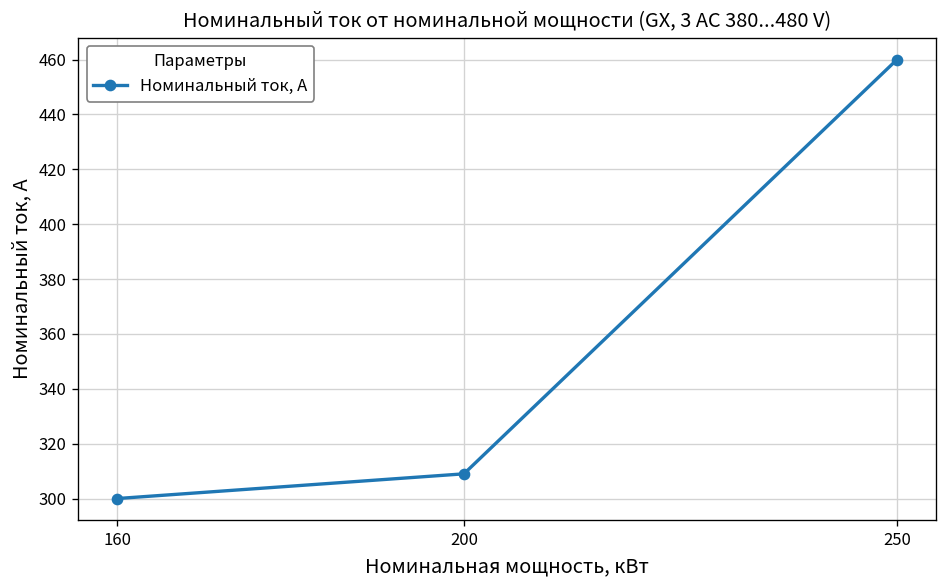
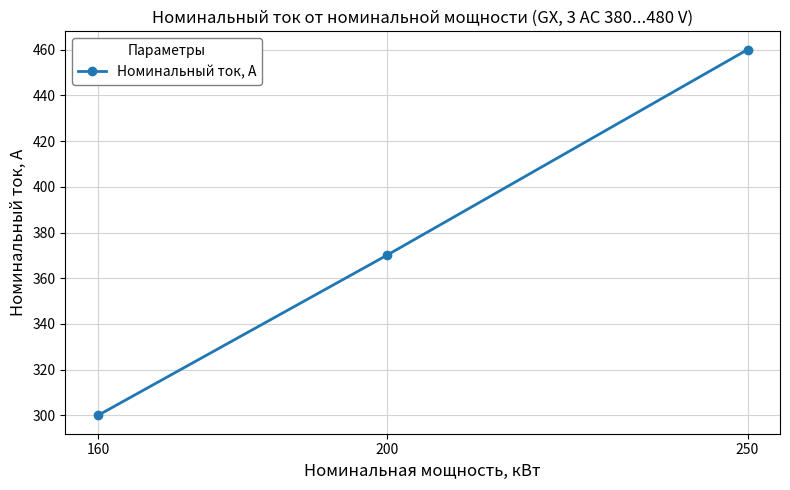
  {
    "160": 300,
-   "200": 309,
+   "200": 370,
    "250": 460
  }
